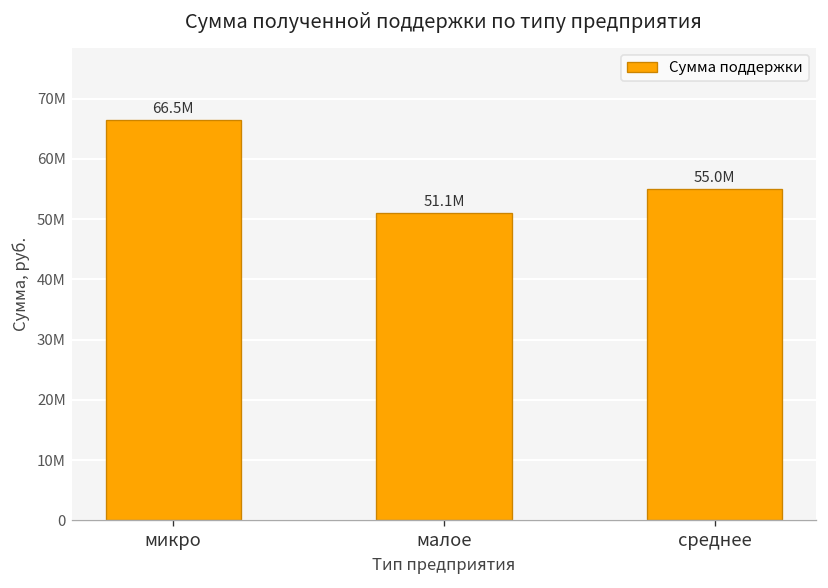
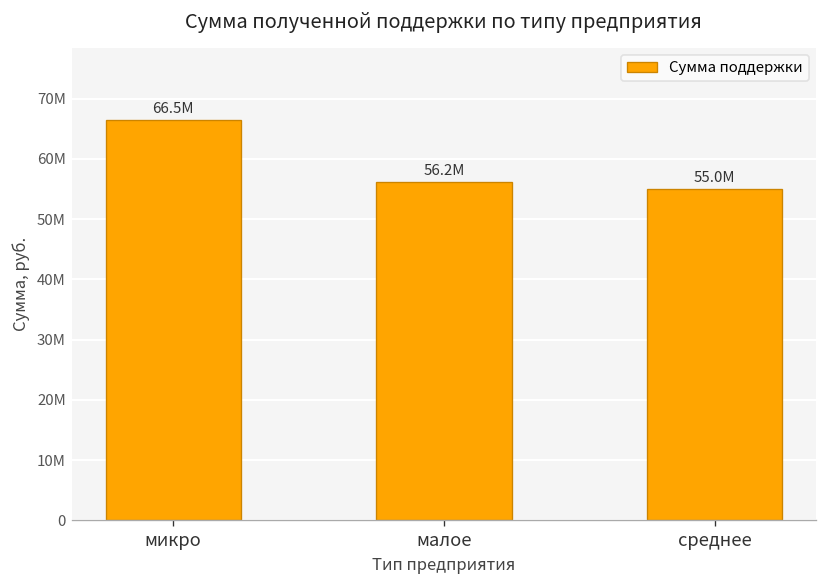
  {
-   "малое": "51.1М"
+   "малое": "56.2М"
  }
